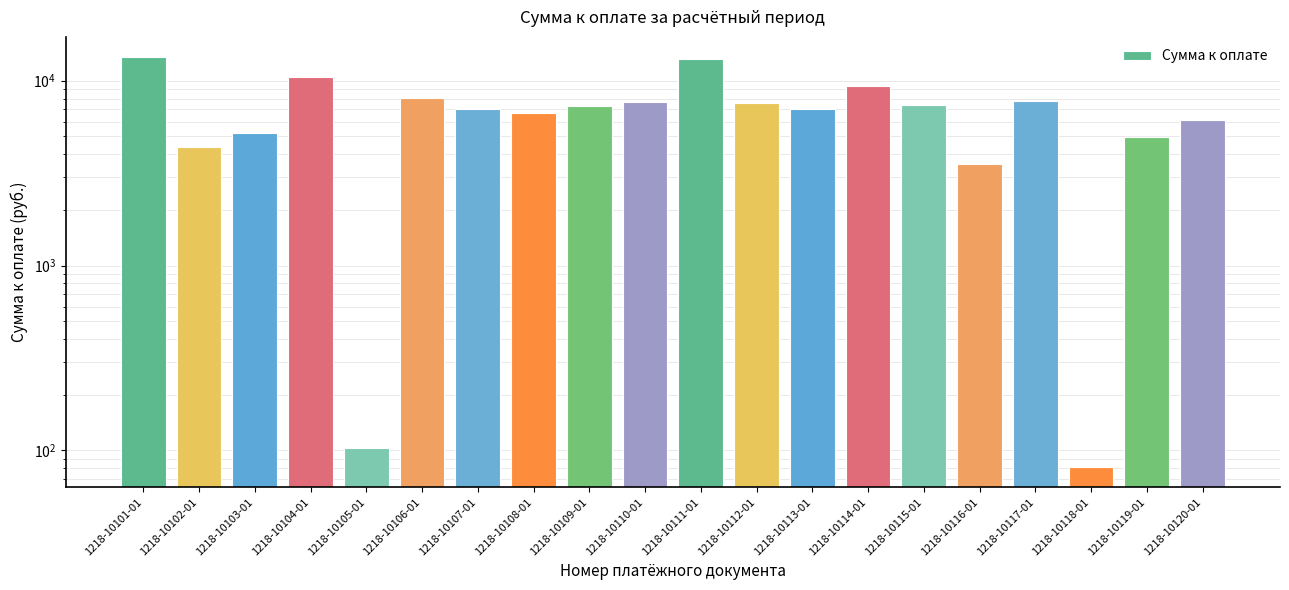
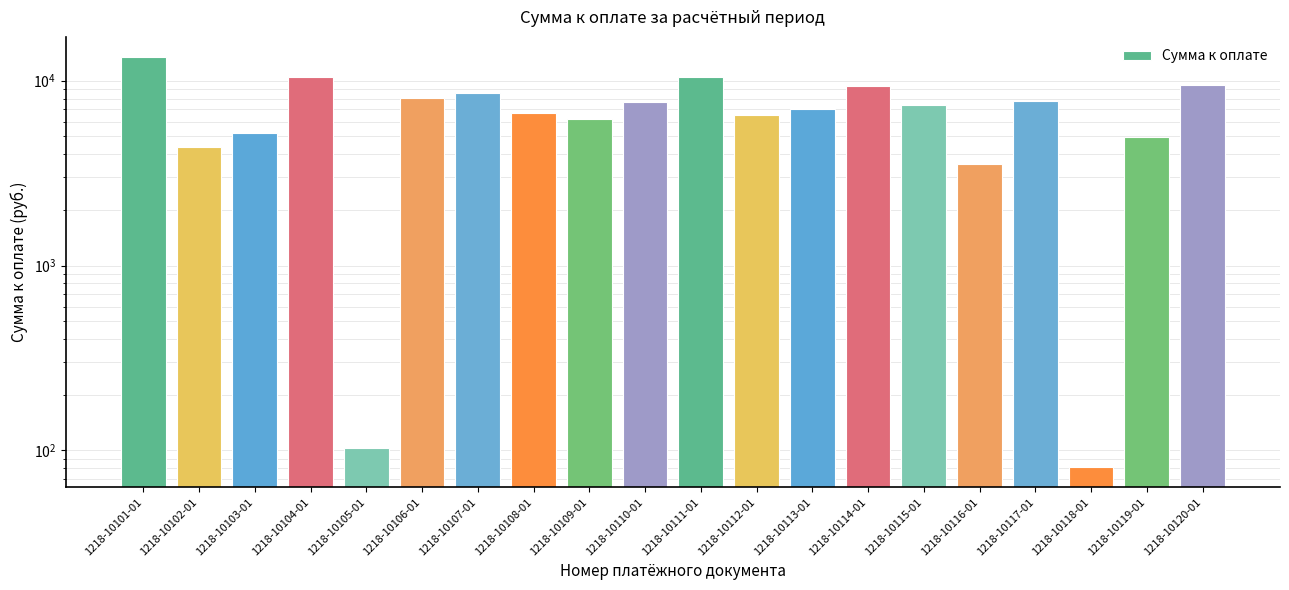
  {
    "1218-10101-01": 13000,
    "1218-10102-01": 4400,
    "1218-10103-01": 5200,
    "1218-10104-01": 11000,
    "1218-10105-01": 100,
    "1218-10106-01": 8000,
-   "1218-10107-01": 7000,
+   "1218-10107-01": 9000,
    "1218-10108-01": 6600,
-   "1218-10109-01": 7200,
+   "1218-10109-01": 6200,
    "1218-10110-01": 7700,
-   "1218-10111-01": 13000,
-   "1218-10112-01": 7600,
+   "1218-10111-01": 10000,
+   "1218-10112-01": 6500,
    "1218-10113-01": 7100,
    "1218-10114-01": 9000,
    "1218-10115-01": 7300,
    "1218-10116-01": 3500,
    "1218-10117-01": 7700,
    "1218-10118-01": 80,
    "1218-10119-01": 5000,
-   "1218-10120-01": 6100
+   "1218-10120-01": 9000
  }
